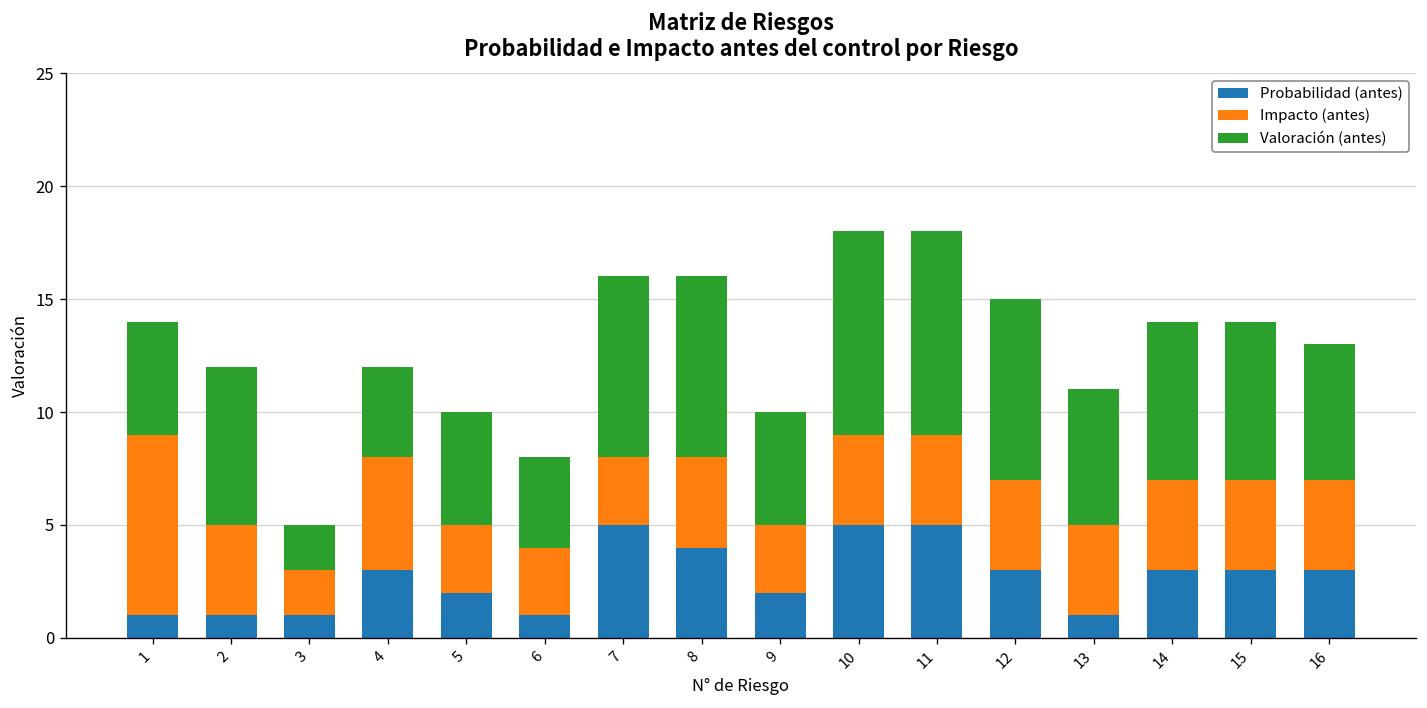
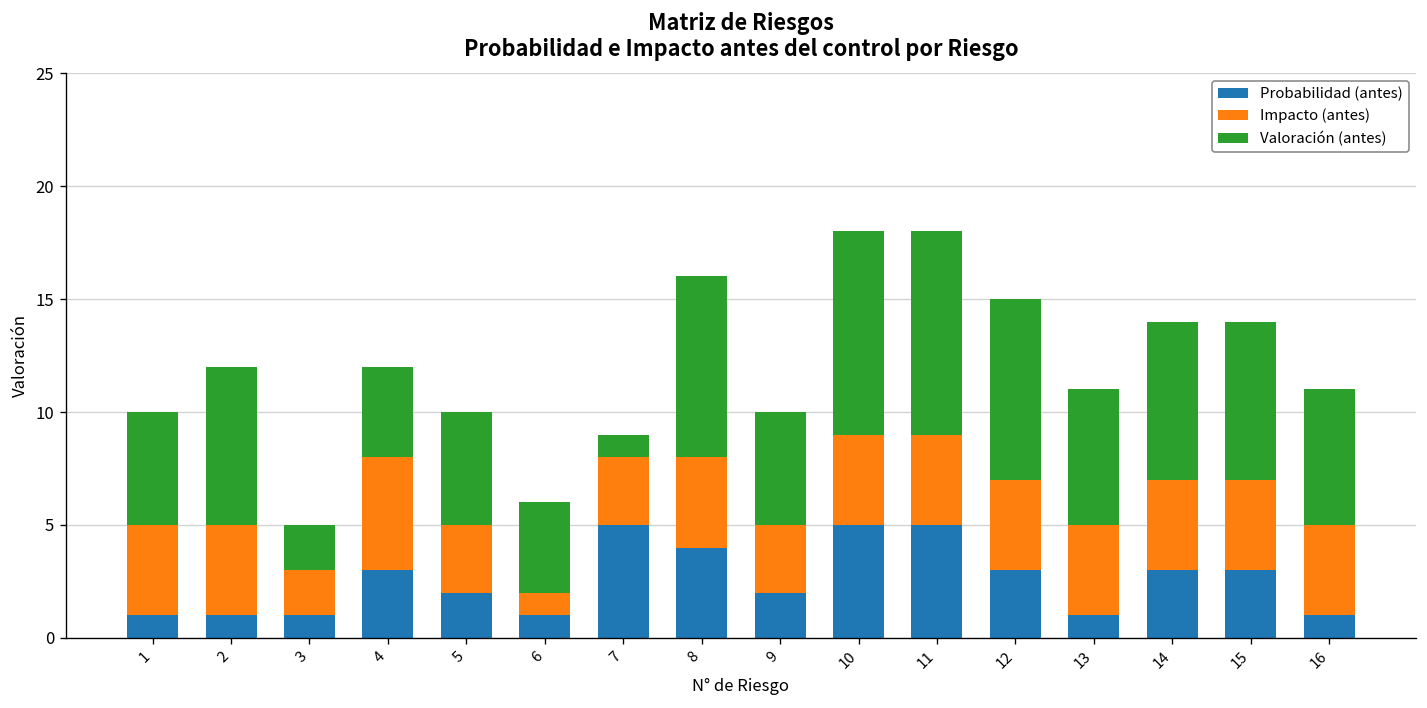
  {
    "Probabilidad (antes)": {
      "1": 1,
      "2": 1,
      "3": 1,
      "4": 3,
      "5": 2,
      "6": 1,
      "7": 5,
      "8": 4,
      "9": 2,
      "10": 5,
      "11": 5,
      "12": 3,
      "13": 1,
      "14": 3,
      "15": 3,
-     "16": 3
+     "16": 1
    },
    "Impacto (antes)": {
-     "1": 8,
-     "6": 3
+     "1": 4,
+     "6": 1
    },
    "Valoración (antes)": {
      "1": 5,
      "2": 7,
      "3": 2,
      "4": 4,
      "5": 5,
      "6": 4,
-     "7": 8,
+     "7": 1,
      "8": 8,
      "9": 5,
      "10": 9,
      "11": 9,
      "12": 8,
      "13": 6,
      "14": 7,
      "15": 7,
      "16": 6
    }
  }
